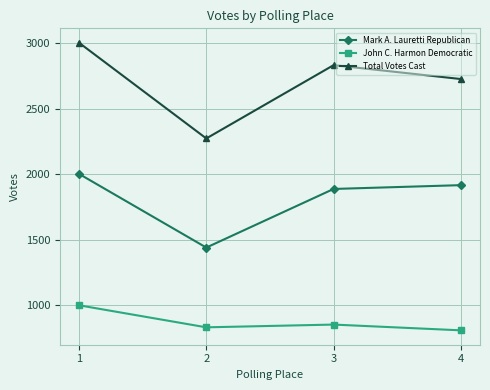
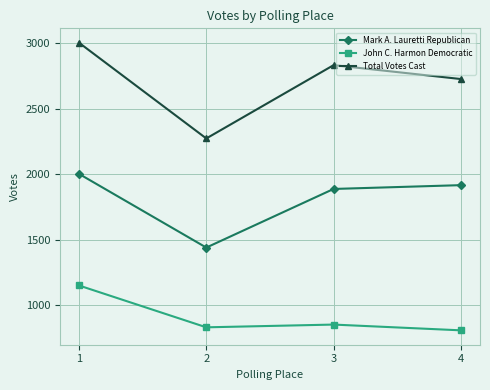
  {
    "John C. Harmon Democratic": {
-     "1": 1000,
+     "1": 1150,
      "2": 830,
      "3": 850,
      "4": 810
    }
  }
